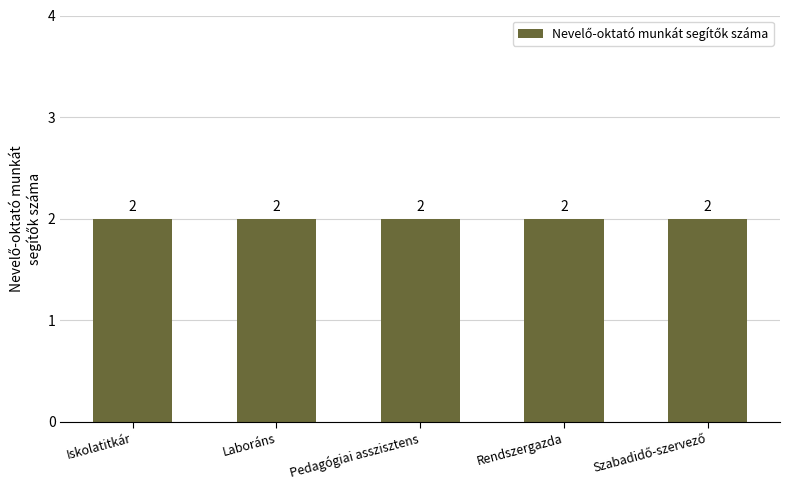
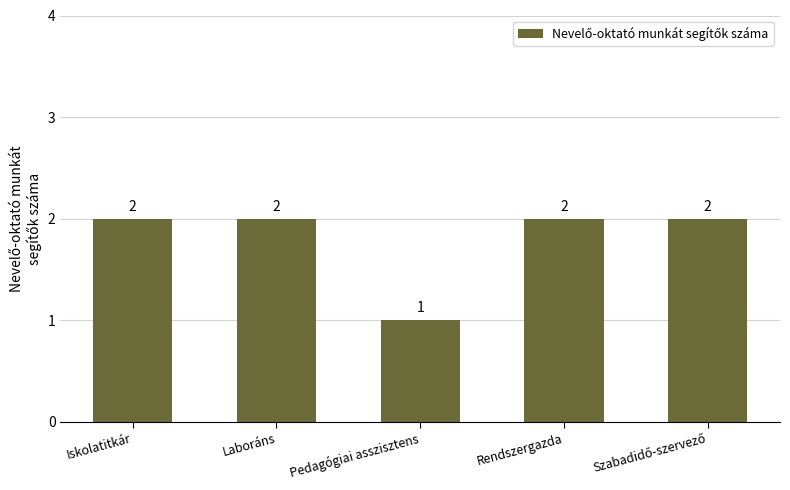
  {
    "Iskolatitkár": 2,
    "Laboráns": 2,
-   "Pedagógiai asszisztens": 2,
+   "Pedagógiai asszisztens": 1,
    "Rendszergazda": 2,
    "Szabadidő-szervező": 2
  }
